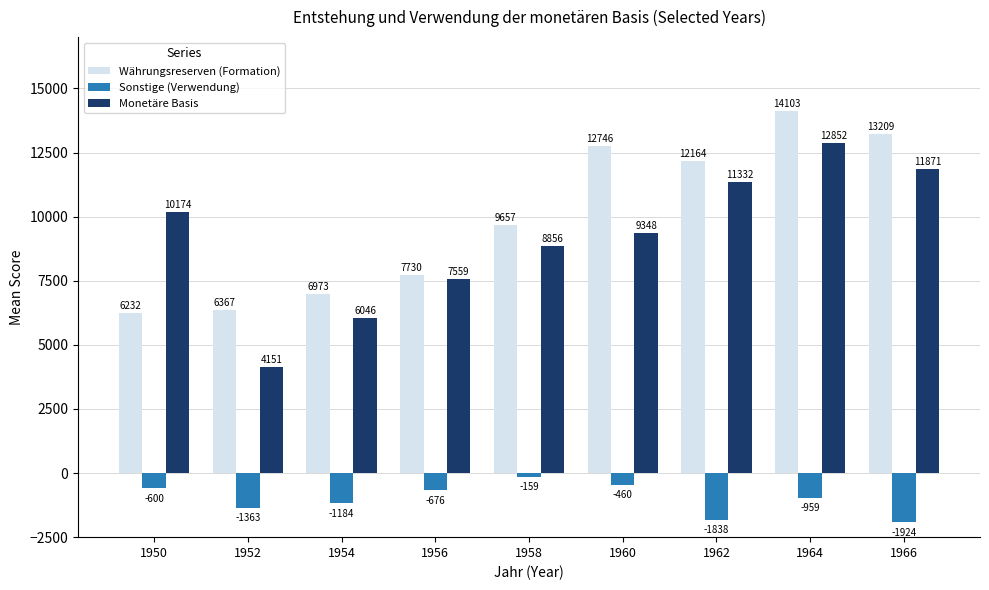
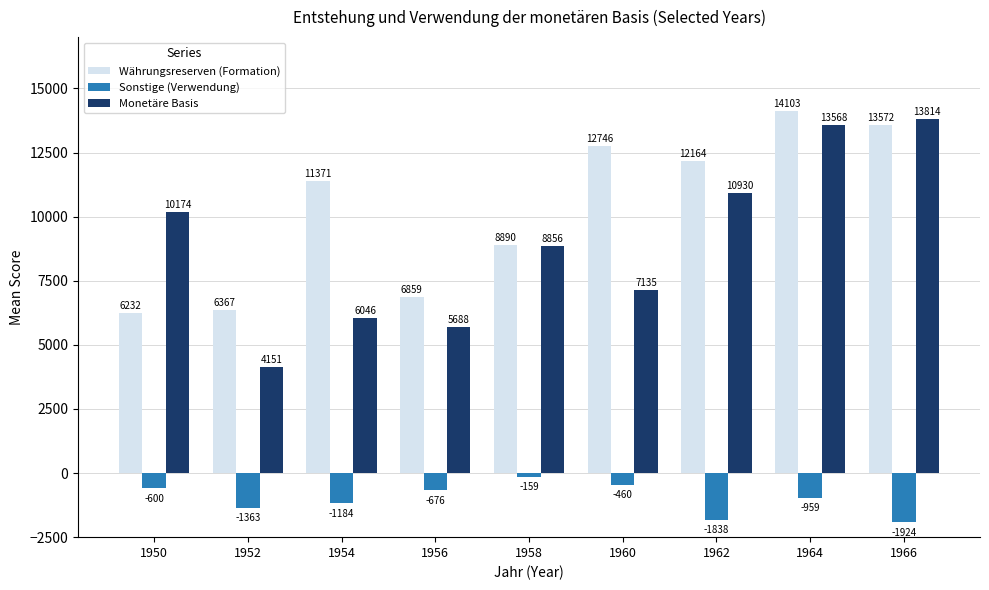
  {
    "Währungsreserven (Formation)": {
      "1950": 6232,
      "1952": 6367,
-     "1954": 6973,
-     "1956": 7730,
-     "1958": 9657,
+     "1954": 11371,
+     "1956": 6859,
+     "1958": 8890,
      "1960": 12746,
      "1962": 12164,
      "1964": 14103,
-     "1966": 13209
+     "1966": 13572
    },
    "Sonstige (Verwendung)": {
      "1950": -600,
      "1952": -1363,
      "1954": -1184,
      "1956": -676,
      "1958": -159,
      "1960": -460,
      "1962": -1838,
      "1964": -959,
      "1966": -1924
    },
    "Monetäre Basis": {
      "1950": 10174,
      "1952": 4151,
      "1954": 6046,
-     "1956": 7559,
+     "1956": 5688,
      "1958": 8856,
-     "1960": 9348,
-     "1962": 11332,
-     "1964": 12852,
-     "1966": 11871
+     "1960": 7135,
+     "1962": 10930,
+     "1964": 13568,
+     "1966": 13814
    }
  }
